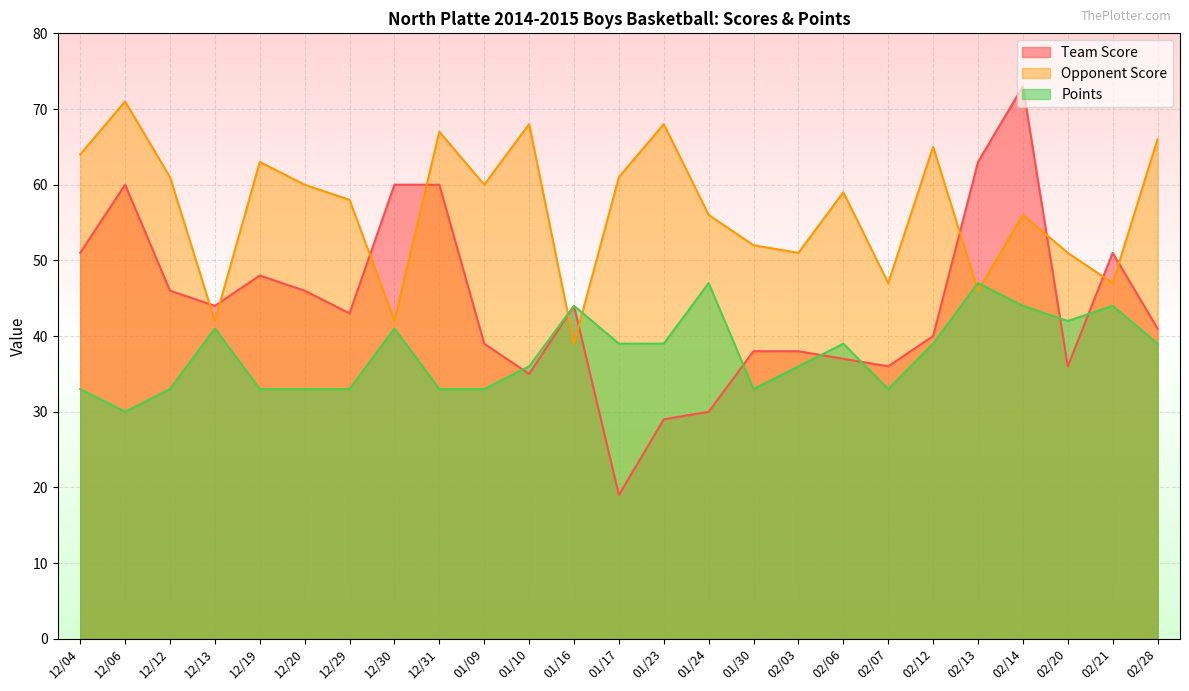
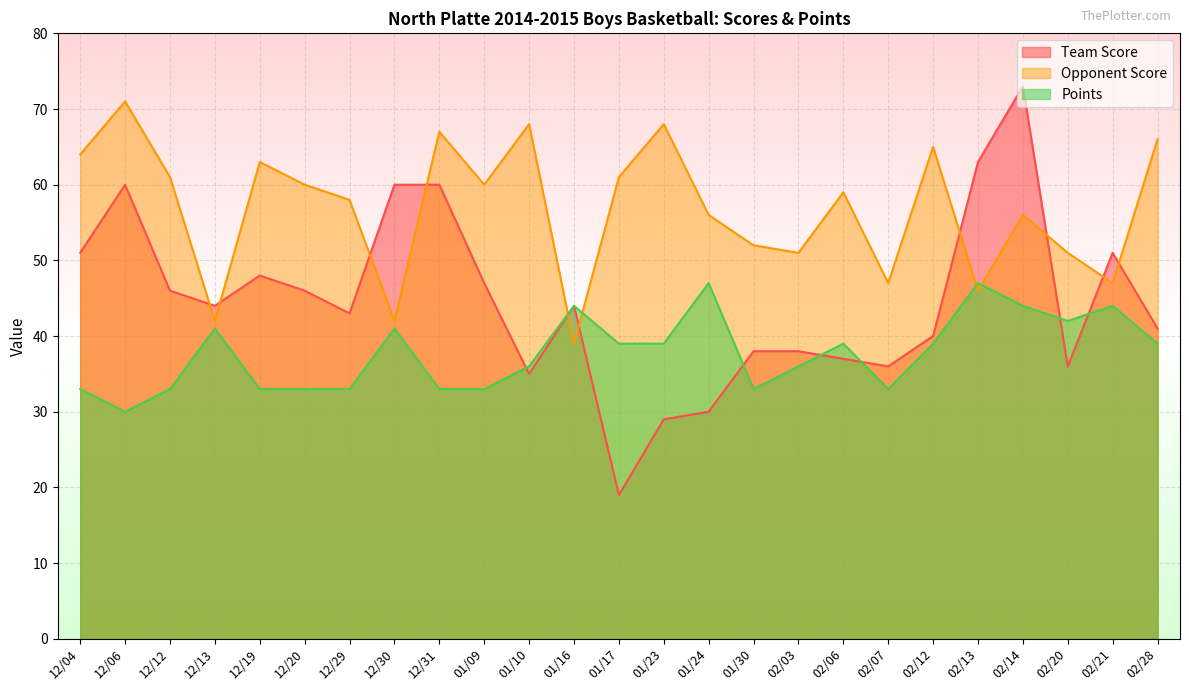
  {
    "Team Score": {
      "12/04": 51,
      "12/06": 60,
      "12/12": 46,
      "12/13": 44,
      "12/19": 48,
      "12/20": 46,
      "12/29": 43,
      "12/30": 60,
      "12/31": 60,
-     "01/09": 39,
+     "01/09": 47,
      "01/10": 35,
      "01/17": 19,
      "01/23": 29,
      "01/24": 30,
      "01/30": 38,
      "02/03": 38,
      "02/06": 37,
      "02/07": 36,
      "02/12": 40,
      "02/13": 63,
      "02/20": 36,
      "02/21": 51,
      "02/28": 41
    },
    "Opponent Score": {
      "12/04": 64,
      "12/06": 71,
      "12/12": 61,
      "12/13": 42,
      "12/19": 63,
      "12/20": 60,
      "12/29": 58,
      "12/30": 42,
      "12/31": 67,
      "01/09": 60,
      "01/10": 68,
      "01/16": 39,
      "01/17": 61,
      "01/23": 68,
      "01/24": 56,
      "01/30": 52,
      "02/03": 51,
      "02/06": 59,
      "02/07": 47,
      "02/12": 65,
      "02/13": 46,
      "02/14": 56,
      "02/20": 51,
      "02/21": 47,
      "02/28": 66
    },
    "Points": {
      "12/04": 33,
      "12/06": 30,
      "12/12": 33,
      "12/13": 41,
      "12/19": 33,
      "12/20": 33,
      "12/29": 33,
      "12/30": 41,
      "12/31": 33,
      "01/09": 33,
      "01/10": 36,
      "01/17": 39,
      "01/23": 39,
      "01/24": 47,
      "01/30": 33,
      "02/03": 36,
      "02/06": 39,
      "02/07": 33,
      "02/12": 39,
      "02/13": 47,
      "02/14": 44,
      "02/20": 42,
      "02/21": 44,
      "02/28": 39
    }
  }
